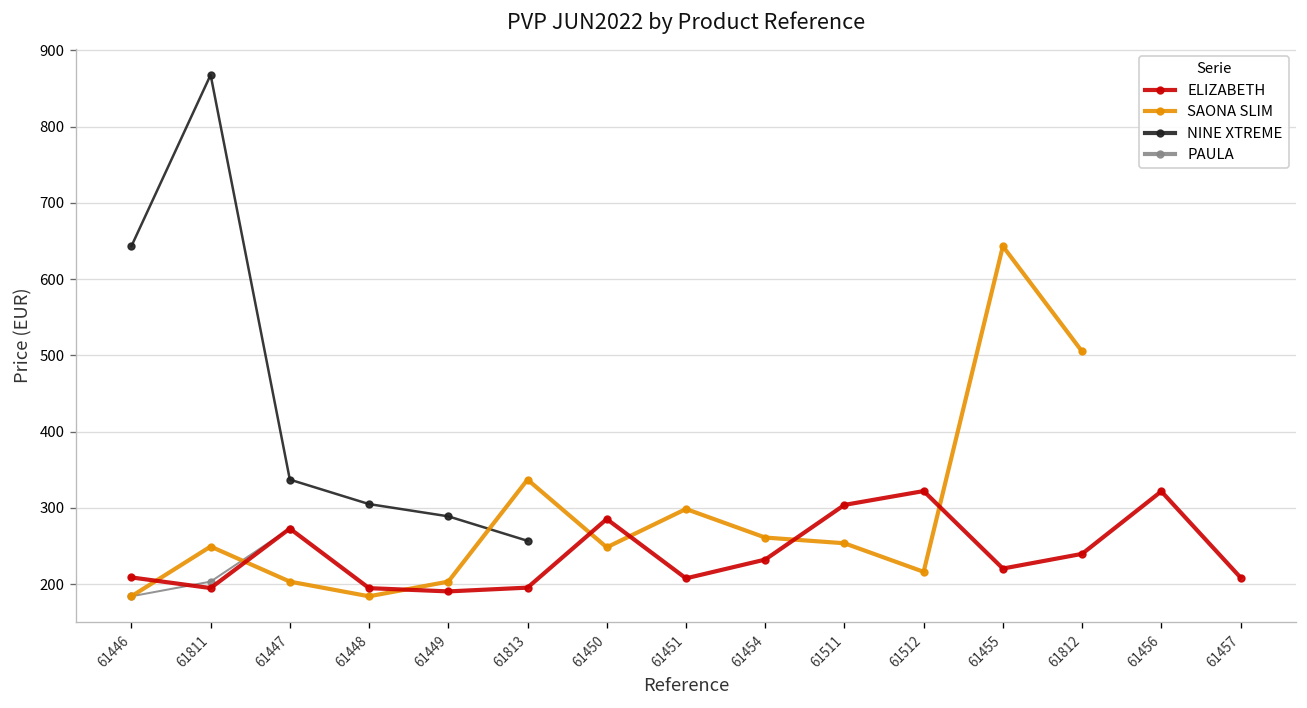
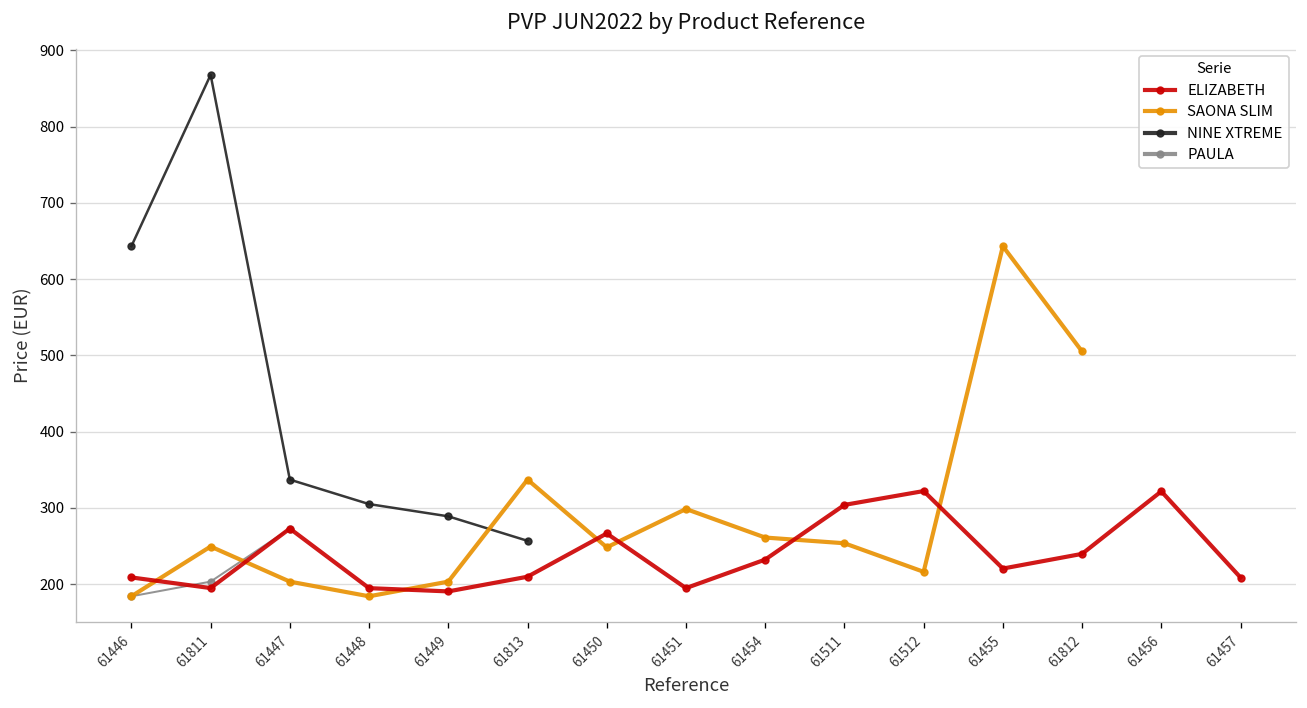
  {
    "ELIZABETH": {
      "61446": 210,
      "61811": 190,
      "61448": 190,
      "61449": 190,
-     "61813": 200,
-     "61450": 290,
-     "61451": 210,
+     "61813": 210,
+     "61450": 270,
+     "61451": 190,
      "61454": 230,
      "61511": 300,
      "61512": 320,
      "61455": 220,
      "61812": 240,
      "61456": 320,
      "61457": 210
    },
    "SAONA SLIM": {
      "61811": 250,
      "61447": 200,
      "61448": 180,
      "61449": 200,
      "61813": 340,
      "61450": 250,
      "61451": 300,
      "61454": 260,
      "61511": 250,
      "61512": 220,
      "61455": 640,
      "61812": 510
    },
    "NINE XTREME": {
      "61446": 640,
      "61811": 870,
      "61447": 340,
      "61448": 300,
      "61449": 290,
      "61813": 260
    },
    "PAULA": {
      "61811": 200
    }
  }
